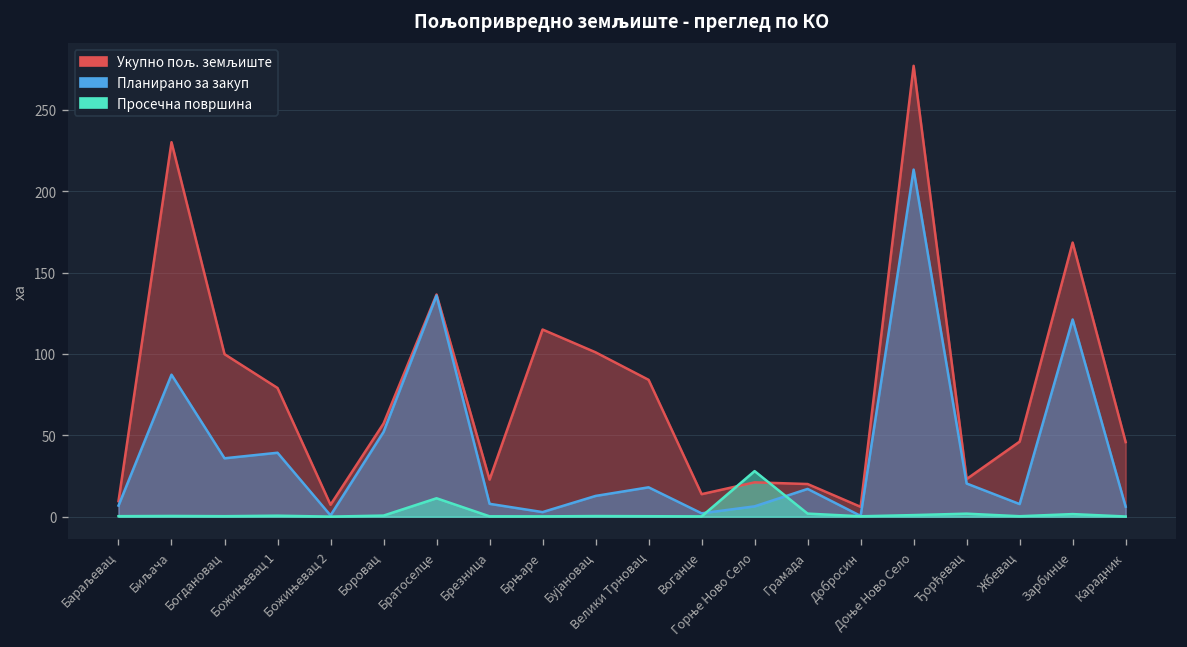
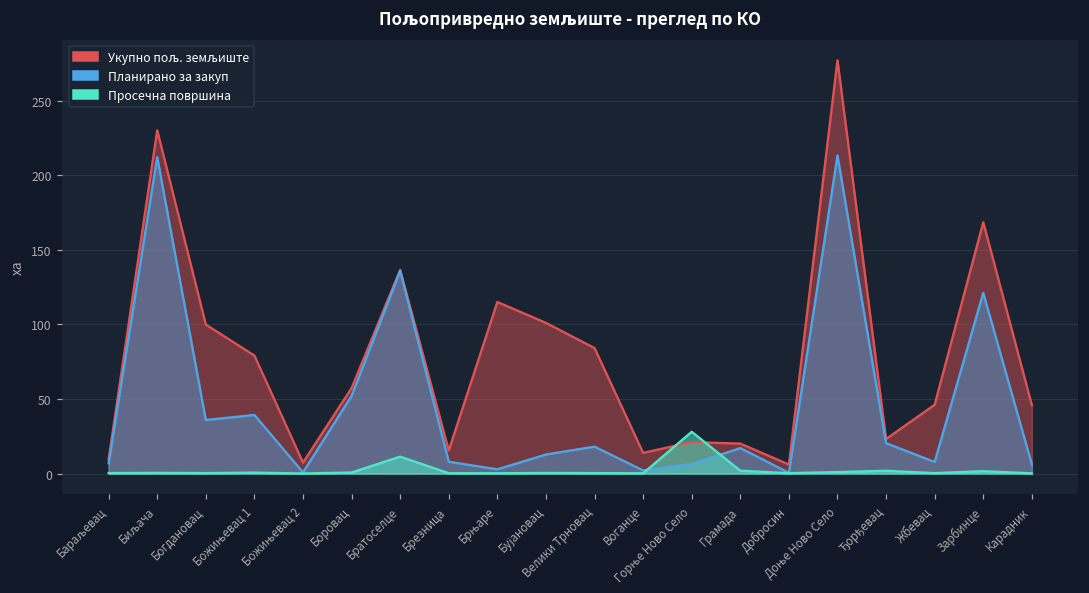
  {
    "Укупно пољ. земљиште": {
      "Бараљевац": 10,
      "Биљача": 230,
      "Богдановац": 100,
      "Божињевац 1": 79,
      "Божињевац 2": 7,
      "Боровац": 57,
-     "Брезница": 23,
+     "Брезница": 15,
      "Брњаре": 115,
      "Бујановац": 101,
      "Велики Трновац": 84,
      "Воганце": 14,
      "Горње Ново Село": 21,
      "Грамада": 20,
      "Добросин": 6,
      "Доње Ново Село": 277,
      "Ђорђевац": 23,
      "Жбевац": 46,
      "Зарбинце": 168,
      "Карадник": 46
    },
    "Планирано за закуп": {
      "Бараљевац": 7,
-     "Биљача": 87,
+     "Биљача": 212,
      "Богдановац": 36,
      "Божињевац 1": 39,
      "Боровац": 52,
      "Брезница": 8,
      "Брњаре": 3,
      "Бујановац": 13,
      "Велики Трновац": 18,
      "Воганце": 2,
      "Горње Ново Село": 6,
      "Грамада": 17,
      "Доње Ново Село": 213,
      "Ђорђевац": 20,
      "Жбевац": 8,
      "Зарбинце": 121,
      "Карадник": 6
    },
    "Просечна површина": {
      "Бараљевац": 0,
      "Биљача": 0,
      "Богдановац": 0,
      "Божињевац 1": 1,
      "Боровац": 1,
      "Братоселце": 11,
      "Брезница": 0,
      "Брњаре": 0,
      "Бујановац": 0,
      "Велики Трновац": 0,
      "Воганце": 0,
      "Горње Ново Село": 28,
      "Грамада": 2,
      "Доње Ново Село": 1,
      "Ђорђевац": 2,
      "Жбевац": 0,
      "Зарбинце": 2,
      "Карадник": 0
    }
  }
